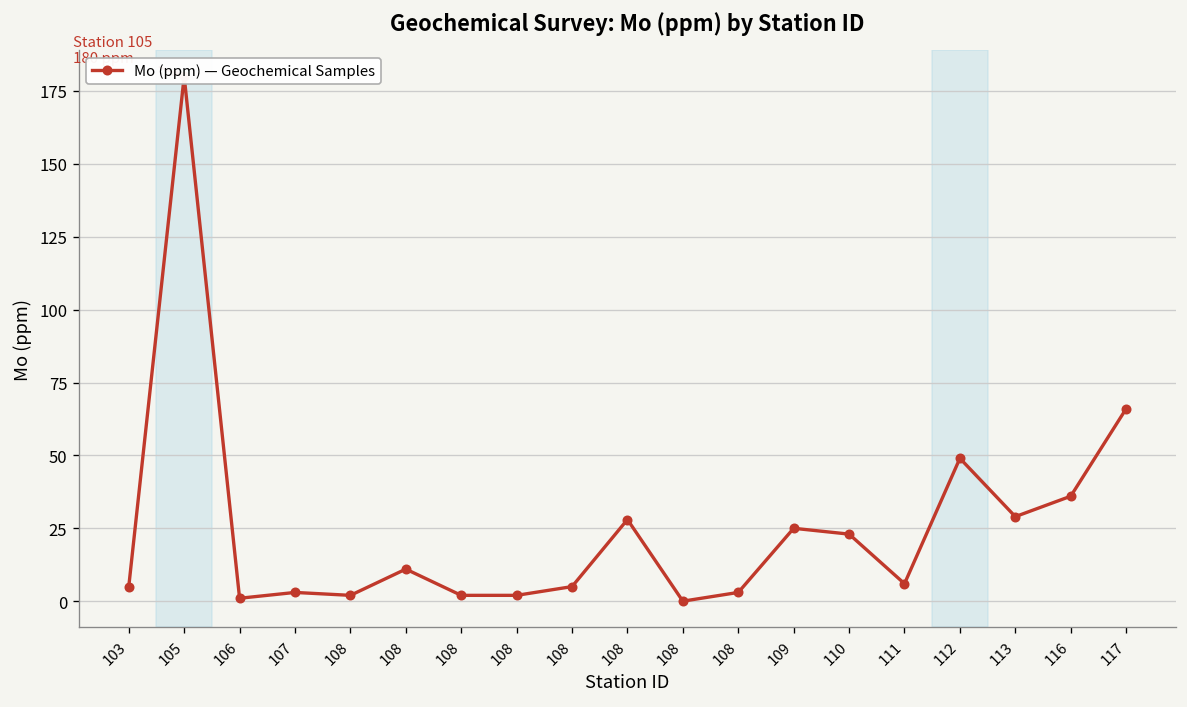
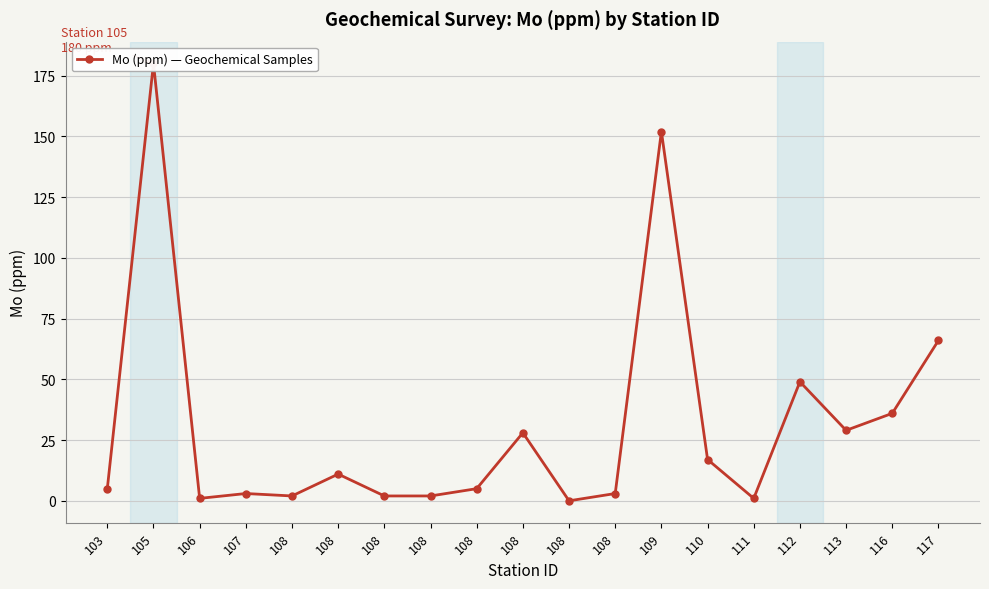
  {
    "103": 5,
    "106": 1,
    "107": 3,
-   "109": 25,
-   "110": 23,
-   "111": 6,
+   "109": 152,
+   "110": 17,
+   "111": 1,
    "112": 49,
    "113": 29,
    "116": 36,
    "117": 66
  }
